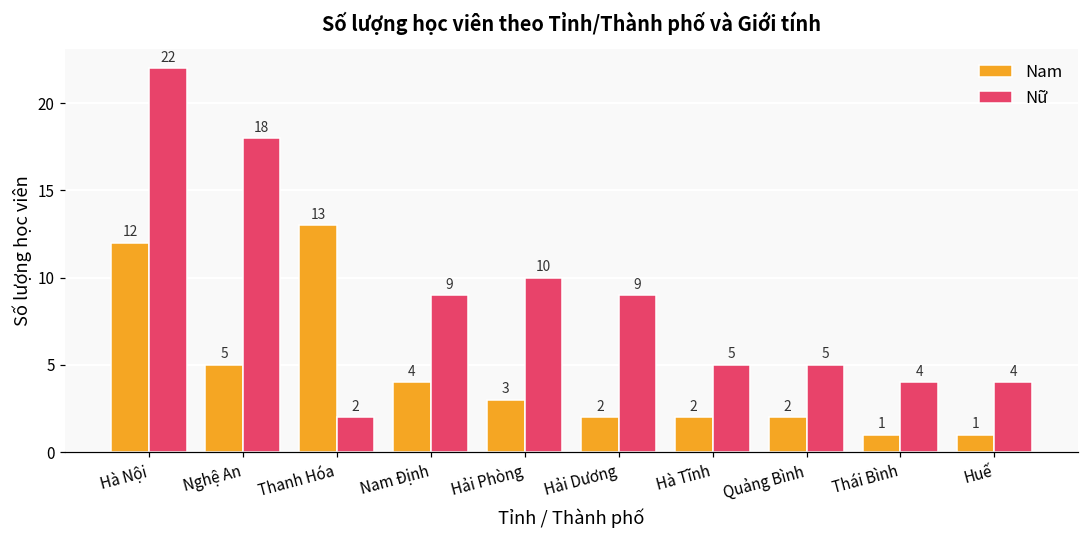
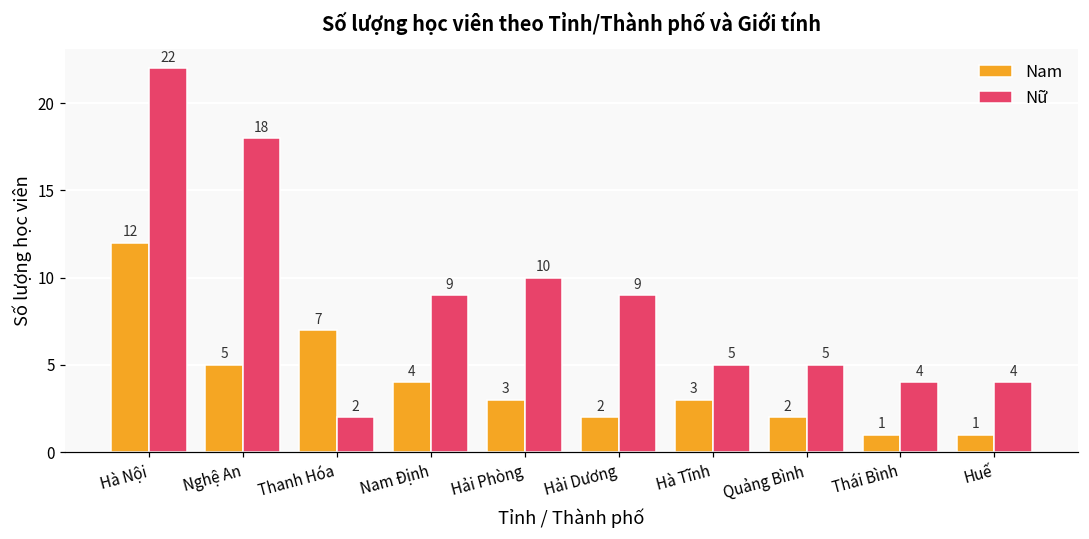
  {
    "Nam": {
      "Hà Nội": 12,
      "Nghệ An": 5,
-     "Thanh Hóa": 13,
+     "Thanh Hóa": 7,
      "Nam Định": 4,
      "Hải Phòng": 3,
      "Hải Dương": 2,
-     "Hà Tĩnh": 2,
+     "Hà Tĩnh": 3,
      "Quảng Bình": 2,
      "Thái Bình": 1,
      "Huế": 1
    },
    "Nữ": {
      "Hà Nội": 22,
      "Nghệ An": 18,
      "Thanh Hóa": 2,
      "Nam Định": 9,
      "Hải Phòng": 10,
      "Hải Dương": 9,
      "Hà Tĩnh": 5,
      "Quảng Bình": 5,
      "Thái Bình": 4,
      "Huế": 4
    }
  }
